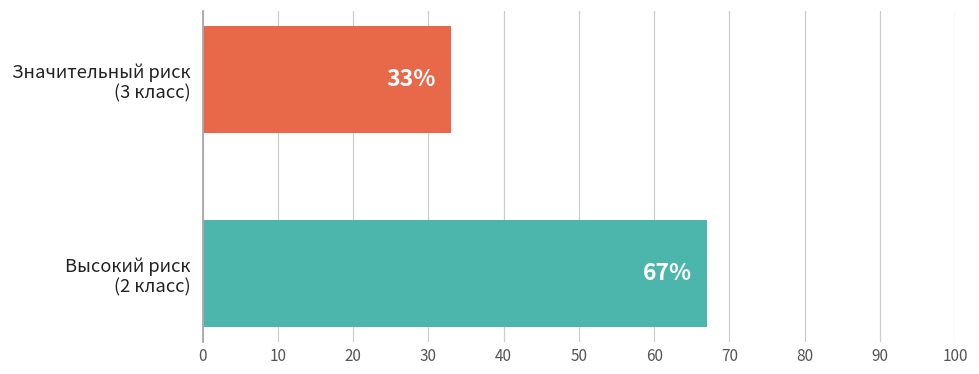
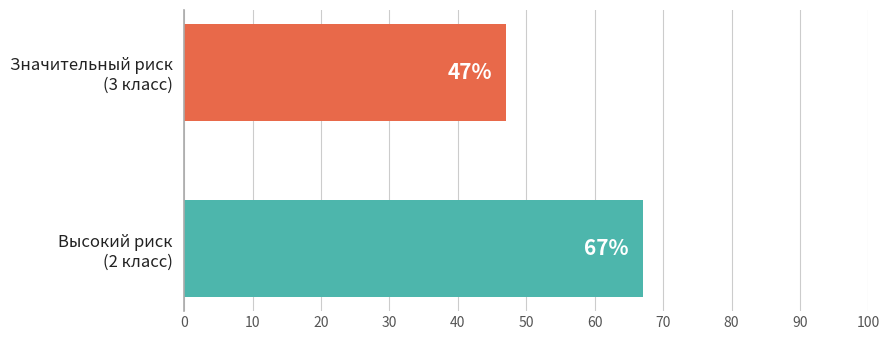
  {
-   "Значительный риск (3 класс)": "33%",
+   "Значительный риск (3 класс)": "47%",
    "Высокий риск (2 класс)": "67%"
  }
